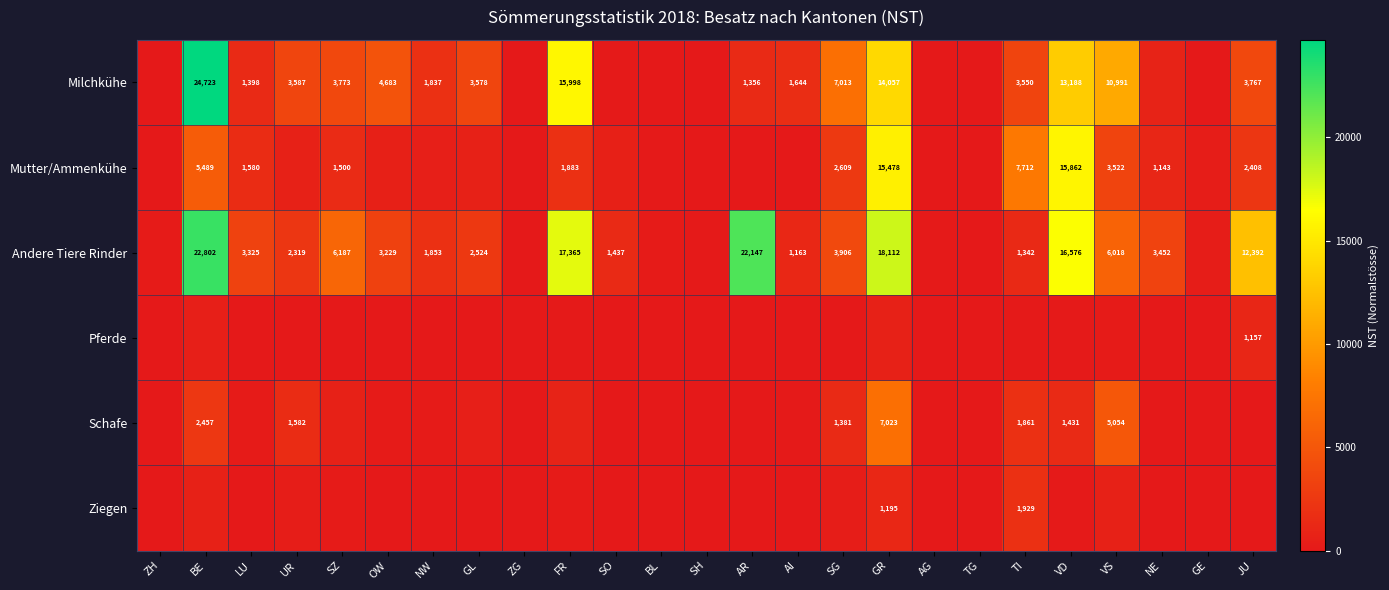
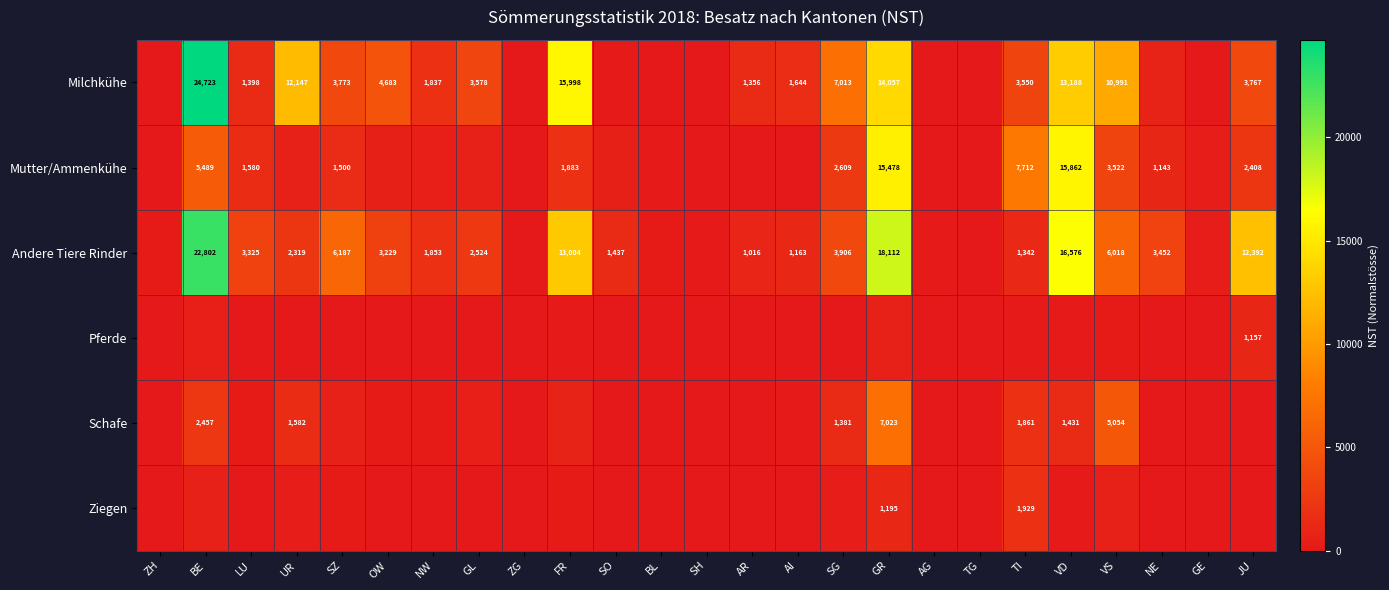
  {
    "Milchkühe": {
      "BE": "24,723",
      "LU": "1,398",
-     "UR": "3,587",
+     "UR": "12,147",
      "SZ": "3,773",
      "OW": "4,683",
      "NW": "1,837",
      "GL": "3,578",
      "FR": "15,998",
      "AR": "1,356",
      "AI": "1,644",
      "SG": "7,013",
      "GR": "14,057",
      "TI": "3,550",
      "VD": "13,188",
      "VS": "10,991",
      "JU": "3,767"
    },
    "Mutter/Ammenkühe": {
      "BE": "5,489",
      "LU": "1,580",
      "SZ": "1,500",
      "FR": "1,883",
      "SG": "2,609",
      "GR": "15,478",
      "TI": "7,712",
      "VD": "15,862",
      "VS": "3,522",
      "NE": "1,143",
      "JU": "2,408"
    },
    "Andere Tiere Rinder": {
      "BE": "22,802",
      "LU": "3,325",
      "UR": "2,319",
      "SZ": "6,187",
      "OW": "3,229",
      "NW": "1,853",
      "GL": "2,524",
-     "FR": "17,365",
+     "FR": "13,004",
      "SO": "1,437",
-     "AR": "22,147",
+     "AR": "1,016",
      "AI": "1,163",
      "SG": "3,906",
      "GR": "18,112",
      "TI": "1,342",
      "VD": "16,576",
      "VS": "6,018",
      "NE": "3,452",
      "JU": "12,392"
    },
    "Pferde": {
      "JU": "1,157"
    },
    "Schafe": {
      "BE": "2,457",
      "UR": "1,582",
      "SG": "1,381",
      "GR": "7,023",
      "TI": "1,861",
      "VD": "1,431",
      "VS": "5,054"
    },
    "Ziegen": {
      "GR": "1,195",
      "TI": "1,929"
    }
  }
